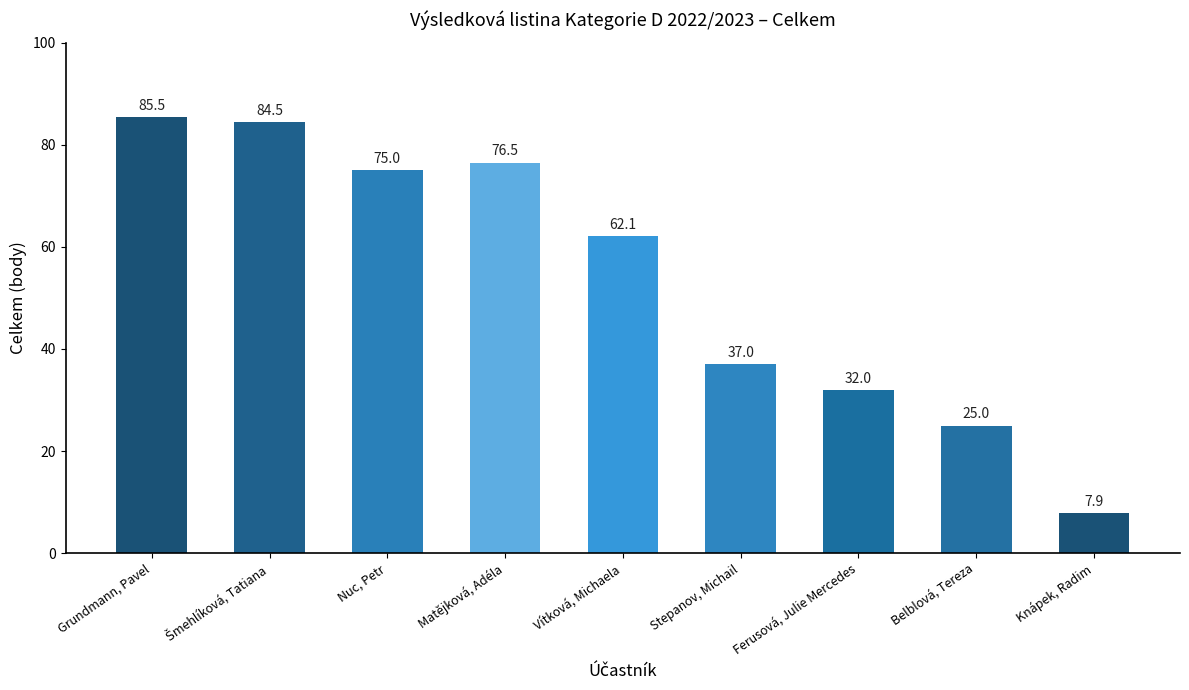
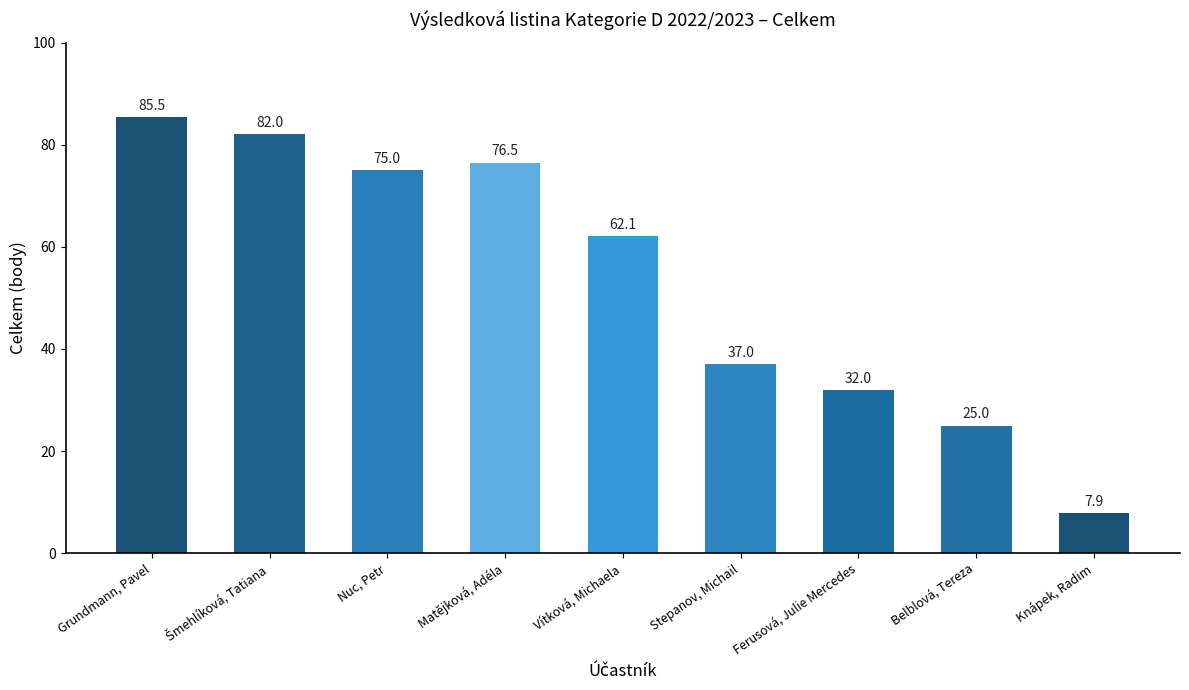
  {
    "Grundmann, Pavel": 85.5,
-   "Šmehlíková, Tatiana": 84.5,
+   "Šmehlíková, Tatiana": 82.0,
    "Nuc, Petr": 75.0,
    "Matějková, Adéla": 76.5,
    "Vítková, Michaela": 62.1,
    "Stepanov, Michail": 37.0,
    "Ferusová, Julie Mercedes": 32.0,
    "Belblová, Tereza": 25.0,
    "Knápek, Radim": 7.9
  }
